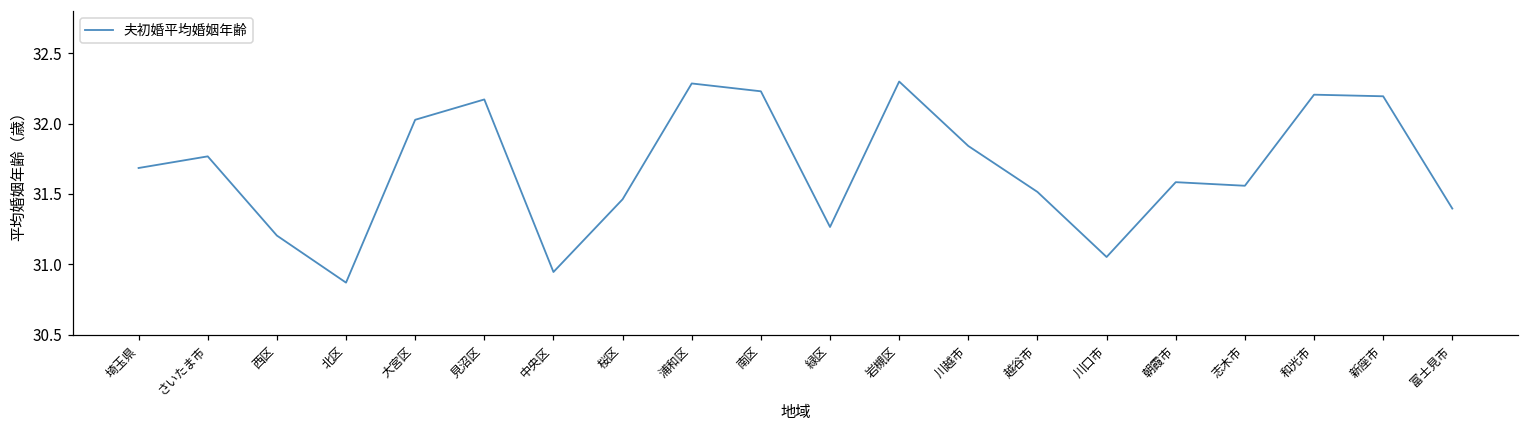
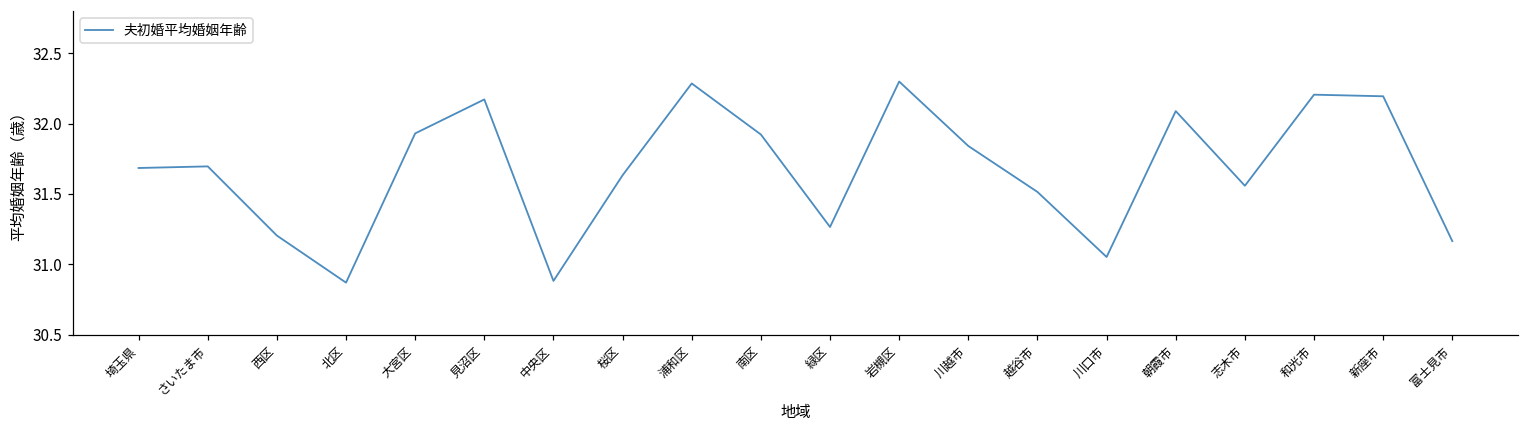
  {
    "埼玉県": 31.68,
-   "さいたま市": 31.77,
+   "さいたま市": 31.70,
    "西区": 31.20,
    "北区": 30.87,
-   "大宮区": 32.03,
+   "大宮区": 31.93,
    "見沼区": 32.17,
-   "中央区": 30.94,
-   "桜区": 31.46,
+   "中央区": 30.88,
+   "桜区": 31.63,
    "浦和区": 32.28,
-   "南区": 32.23,
+   "南区": 31.92,
    "緑区": 31.26,
    "岩槻区": 32.30,
    "川越市": 31.84,
    "越谷市": 31.51,
    "川口市": 31.05,
-   "朝霞市": 31.58,
+   "朝霞市": 32.09,
    "志木市": 31.56,
    "和光市": 32.21,
    "新座市": 32.19,
-   "富士見市": 31.40
+   "富士見市": 31.16
  }
